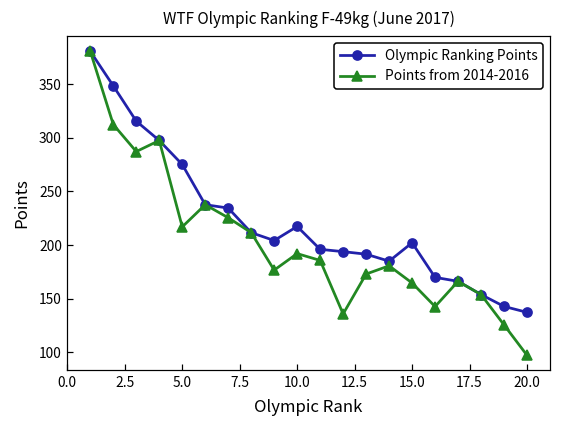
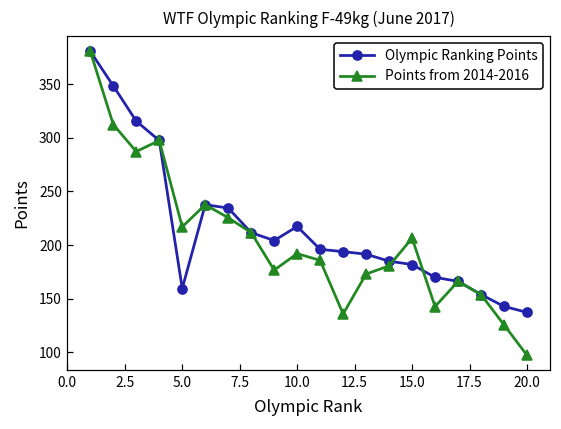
  {
    "Olympic Ranking Points": {
-     "5.0": 280,
+     "5.0": 160,
      "10.0": 220,
-     "15.0": 200,
+     "15.0": 180,
      "20.0": 140
    },
    "Points from 2014-2016": {
      "5.0": 220,
      "10.0": 190,
-     "15.0": 160,
+     "15.0": 210,
      "20.0": 100
    }
  }
